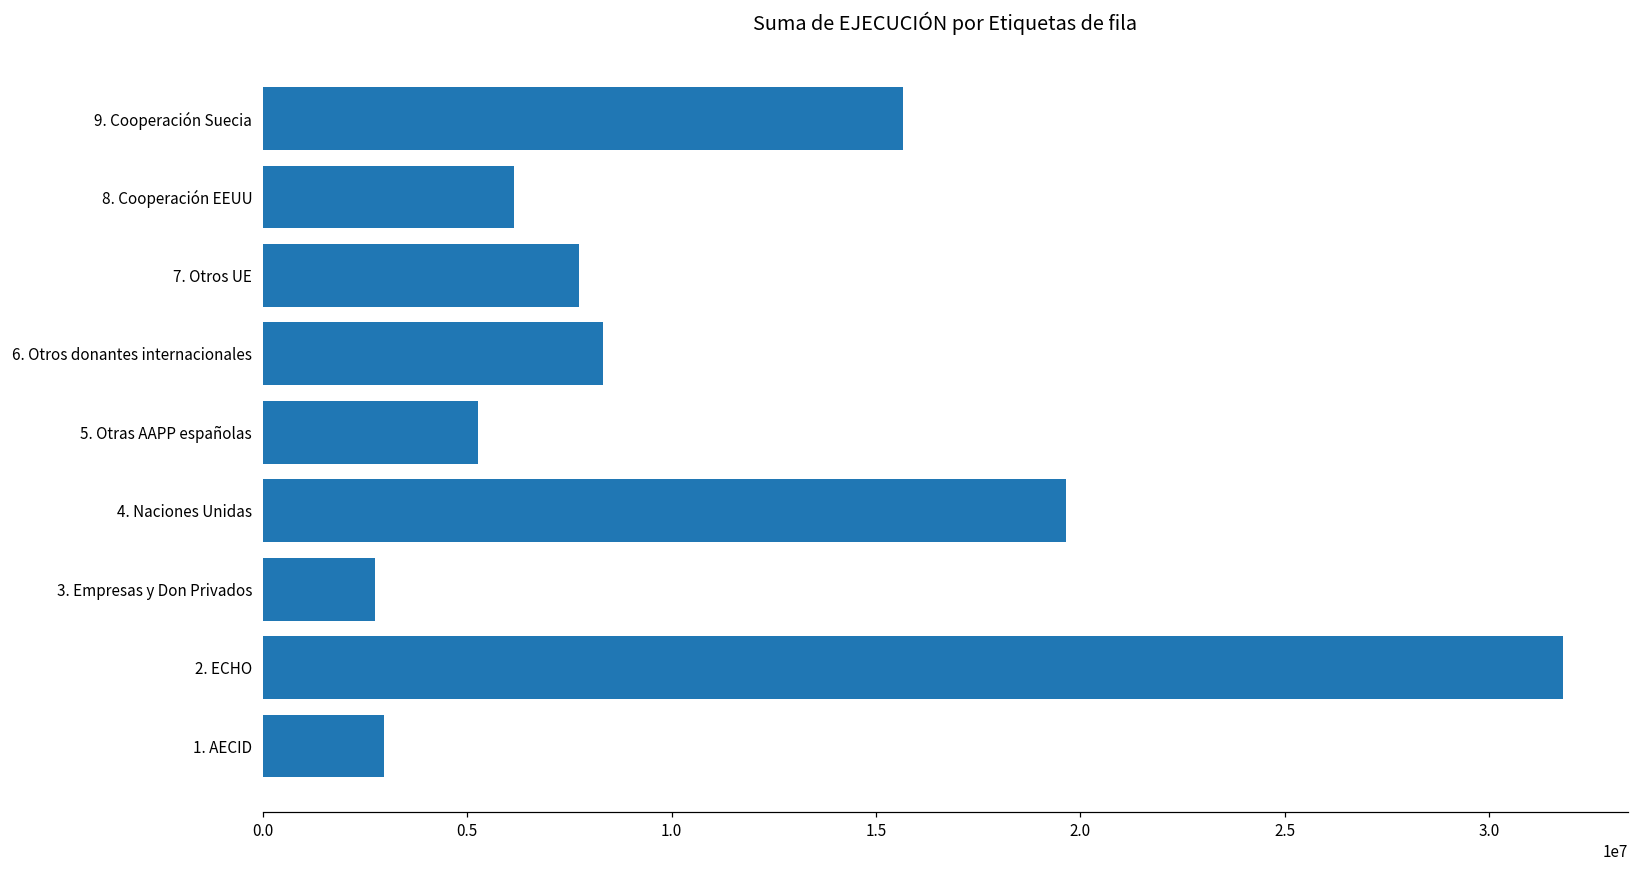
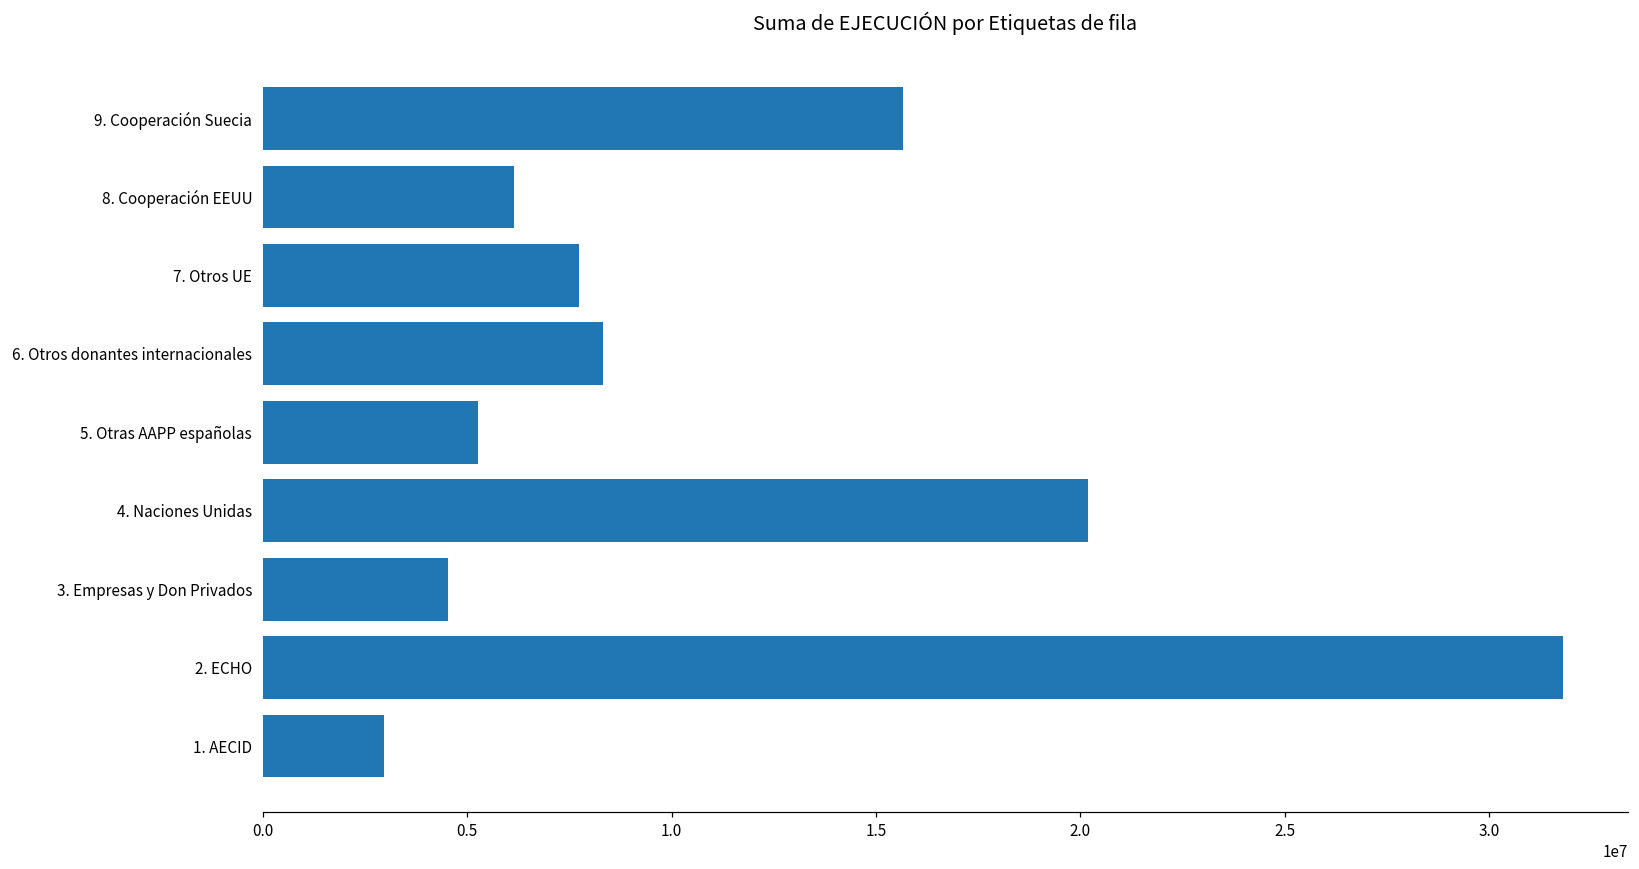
  {
    "9. Cooperación Suecia": 15700000,
    "8. Cooperación EEUU": 6100000,
    "7. Otros UE": 7700000,
    "6. Otros donantes internacionales": 8300000,
    "5. Otras AAPP españolas": 5300000,
-   "4. Naciones Unidas": 19600000,
-   "3. Empresas y Don Privados": 2700000,
+   "4. Naciones Unidas": 20200000,
+   "3. Empresas y Don Privados": 4500000,
    "2. ECHO": 31800000,
    "1. AECID": 3000000
  }
